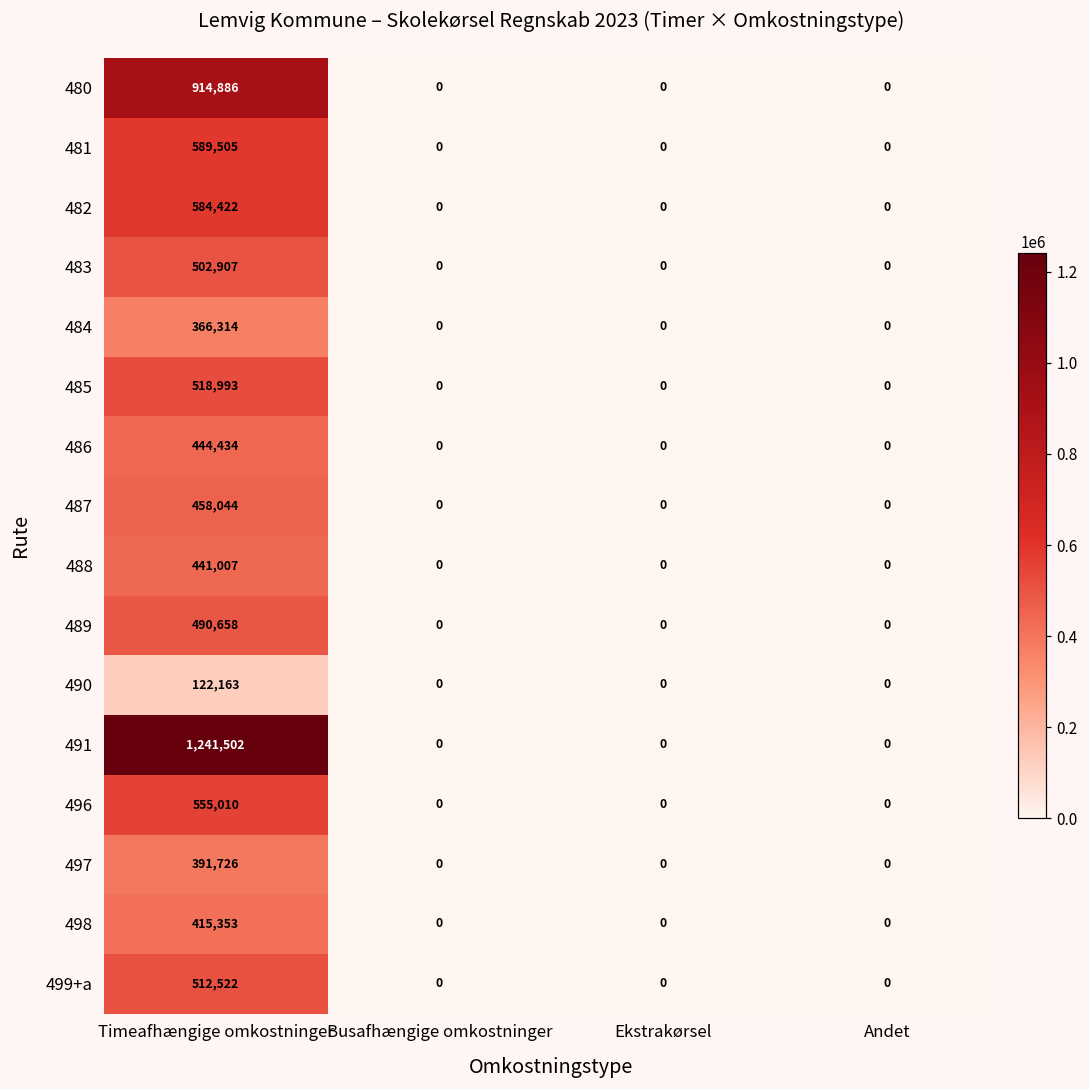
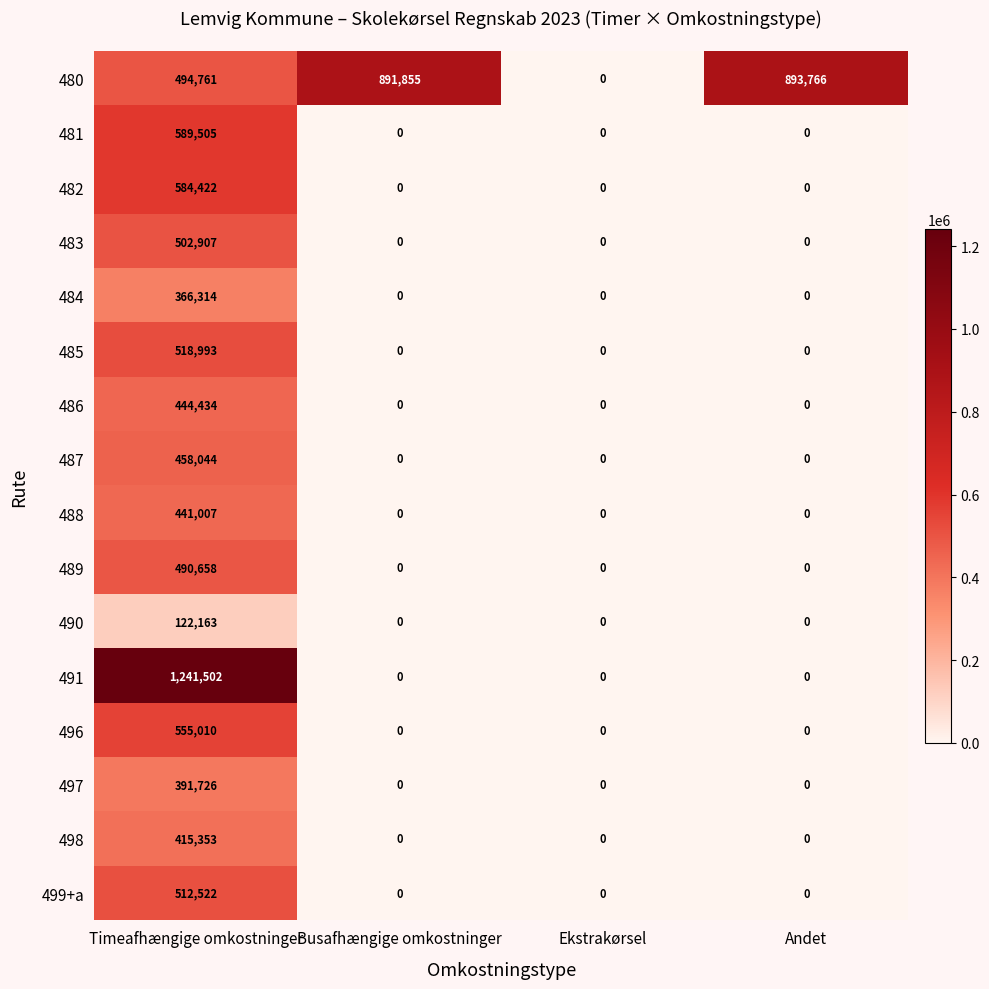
  {
    "480": {
-     "Timeafhængige omkostninger": "914,886",
-     "Busafhængige omkostninger": "0",
+     "Timeafhængige omkostninger": "494,761",
+     "Busafhængige omkostninger": "891,855",
      "Ekstrakørsel": "0",
-     "Andet": "0"
+     "Andet": "893,766"
    },
    "481": {
      "Timeafhængige omkostninger": "589,505",
      "Busafhængige omkostninger": "0",
      "Ekstrakørsel": "0",
      "Andet": "0"
    },
    "482": {
      "Timeafhængige omkostninger": "584,422",
      "Busafhængige omkostninger": "0",
      "Ekstrakørsel": "0",
      "Andet": "0"
    },
    "483": {
      "Timeafhængige omkostninger": "502,907",
      "Busafhængige omkostninger": "0",
      "Ekstrakørsel": "0",
      "Andet": "0"
    },
    "484": {
      "Timeafhængige omkostninger": "366,314",
      "Busafhængige omkostninger": "0",
      "Ekstrakørsel": "0",
      "Andet": "0"
    },
    "485": {
      "Timeafhængige omkostninger": "518,993",
      "Busafhængige omkostninger": "0",
      "Ekstrakørsel": "0",
      "Andet": "0"
    },
    "486": {
      "Timeafhængige omkostninger": "444,434",
      "Busafhængige omkostninger": "0",
      "Ekstrakørsel": "0",
      "Andet": "0"
    },
    "487": {
      "Timeafhængige omkostninger": "458,044",
      "Busafhængige omkostninger": "0",
      "Ekstrakørsel": "0",
      "Andet": "0"
    },
    "488": {
      "Timeafhængige omkostninger": "441,007",
      "Busafhængige omkostninger": "0",
      "Ekstrakørsel": "0",
      "Andet": "0"
    },
    "489": {
      "Timeafhængige omkostninger": "490,658",
      "Busafhængige omkostninger": "0",
      "Ekstrakørsel": "0",
      "Andet": "0"
    },
    "490": {
      "Timeafhængige omkostninger": "122,163",
      "Busafhængige omkostninger": "0",
      "Ekstrakørsel": "0",
      "Andet": "0"
    },
    "491": {
      "Timeafhængige omkostninger": "1,241,502",
      "Busafhængige omkostninger": "0",
      "Ekstrakørsel": "0",
      "Andet": "0"
    },
    "496": {
      "Timeafhængige omkostninger": "555,010",
      "Busafhængige omkostninger": "0",
      "Ekstrakørsel": "0",
      "Andet": "0"
    },
    "497": {
      "Timeafhængige omkostninger": "391,726",
      "Busafhængige omkostninger": "0",
      "Ekstrakørsel": "0",
      "Andet": "0"
    },
    "498": {
      "Timeafhængige omkostninger": "415,353",
      "Busafhængige omkostninger": "0",
      "Ekstrakørsel": "0",
      "Andet": "0"
    },
    "499+a": {
      "Timeafhængige omkostninger": "512,522",
      "Busafhængige omkostninger": "0",
      "Ekstrakørsel": "0",
      "Andet": "0"
    }
  }
